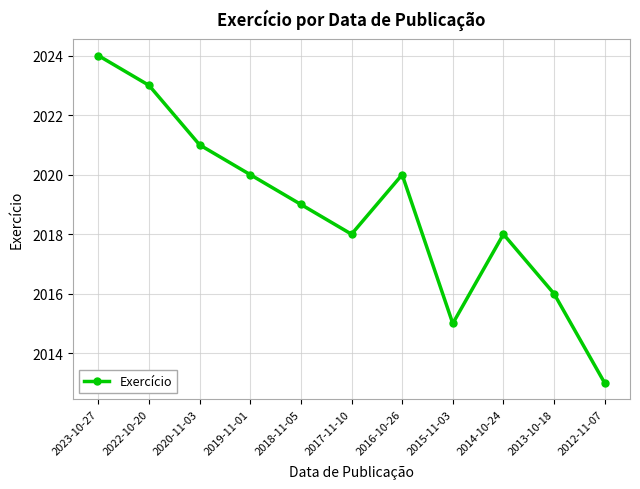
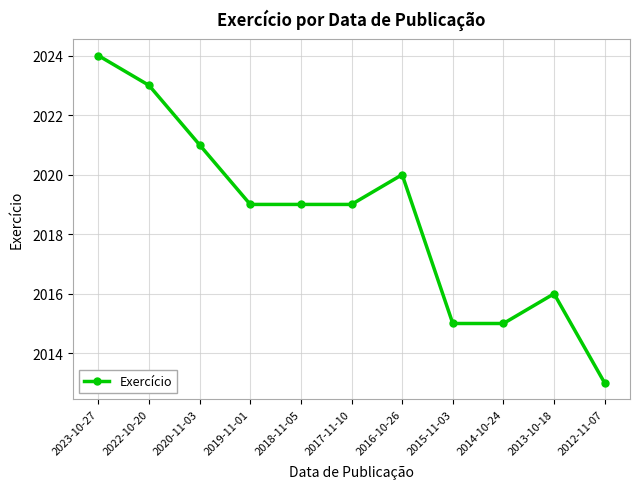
  {
    "2023-10-27": 2024,
    "2022-10-20": 2023,
    "2020-11-03": 2021,
-   "2019-11-01": 2020,
+   "2019-11-01": 2019,
    "2018-11-05": 2019,
-   "2017-11-10": 2018,
+   "2017-11-10": 2019,
    "2016-10-26": 2020,
    "2015-11-03": 2015,
-   "2014-10-24": 2018,
+   "2014-10-24": 2015,
    "2013-10-18": 2016,
    "2012-11-07": 2013
  }
